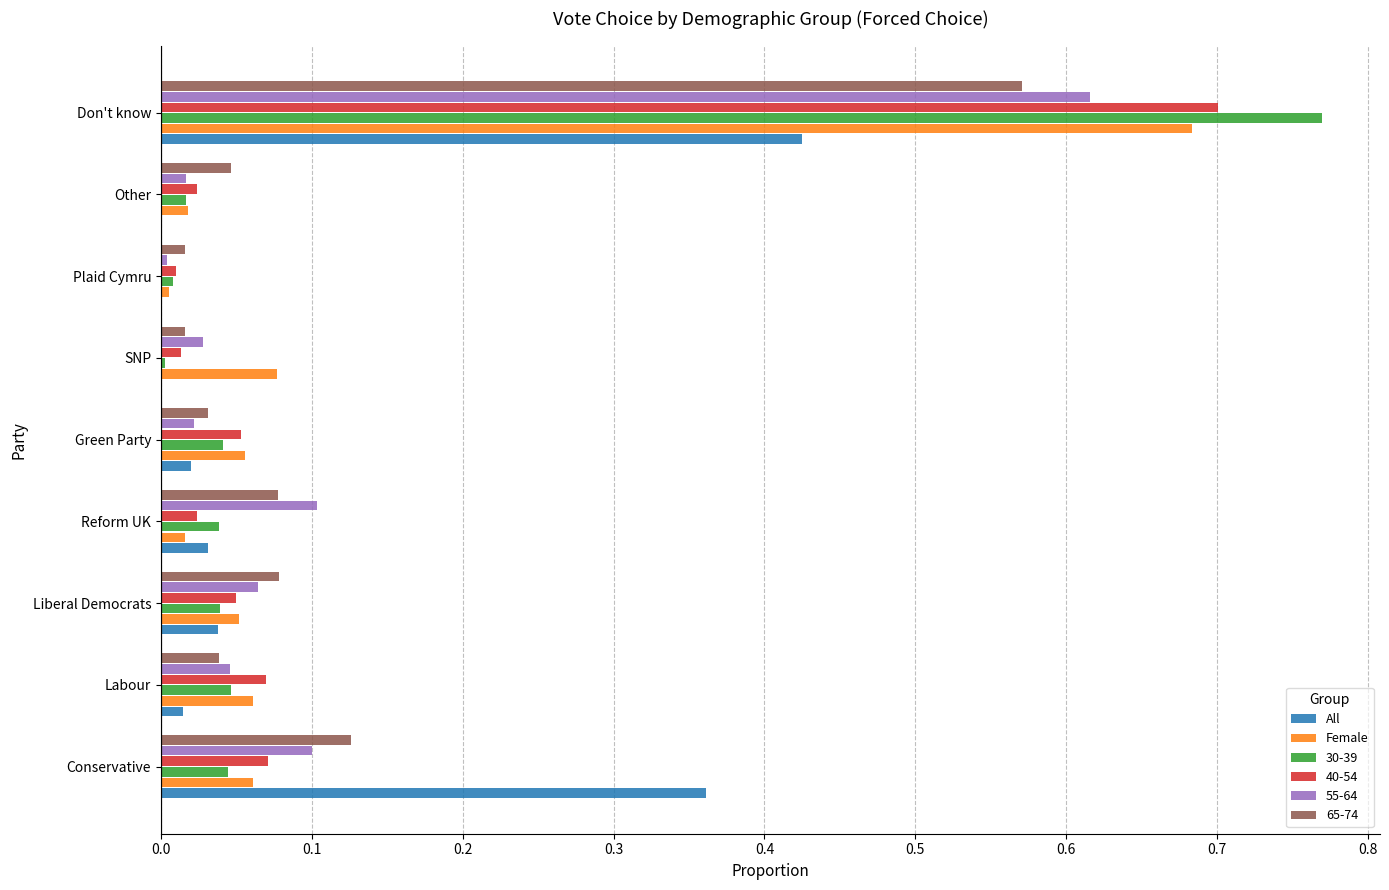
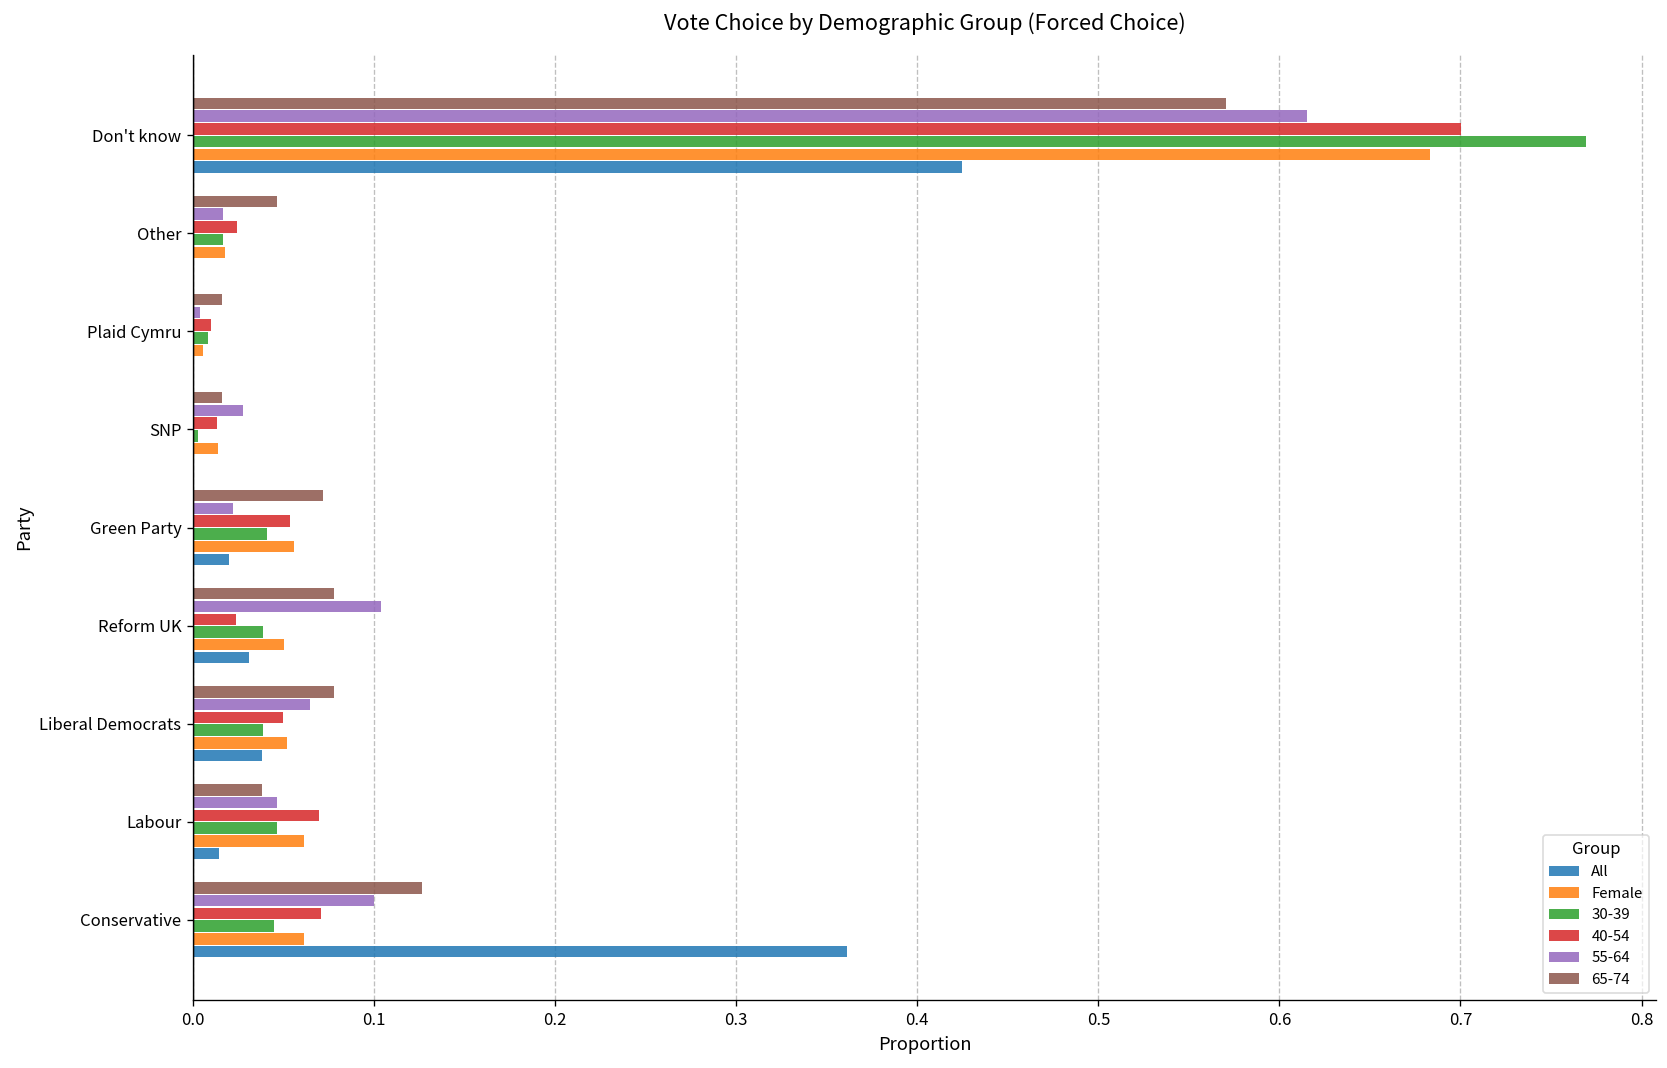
  {
    "All": {
      "Don't know": 0.425,
      "Other": 0.000,
      "Plaid Cymru": 0.000,
      "SNP": 0.000,
      "Green Party": 0.020,
      "Reform UK": 0.031,
      "Liberal Democrats": 0.038,
      "Labour": 0.014,
      "Conservative": 0.361
    },
    "Female": {
      "Don't know": 0.683,
      "Other": 0.018,
      "Plaid Cymru": 0.005,
-     "SNP": 0.077,
+     "SNP": 0.014,
      "Green Party": 0.056,
-     "Reform UK": 0.016,
+     "Reform UK": 0.050,
      "Liberal Democrats": 0.052,
      "Labour": 0.061,
      "Conservative": 0.061
    },
    "30-39": {
      "Don't know": 0.770,
      "Other": 0.017,
      "Plaid Cymru": 0.008,
      "SNP": 0.003,
      "Green Party": 0.041,
      "Reform UK": 0.038,
      "Liberal Democrats": 0.039,
      "Labour": 0.046,
      "Conservative": 0.045
    },
    "40-54": {
      "Don't know": 0.701,
      "Other": 0.024,
      "Plaid Cymru": 0.010,
      "SNP": 0.013,
      "Green Party": 0.053,
      "Reform UK": 0.024,
      "Liberal Democrats": 0.050,
      "Labour": 0.069,
      "Conservative": 0.071
    },
    "55-64": {
      "Don't know": 0.616,
      "Other": 0.017,
      "Plaid Cymru": 0.004,
      "SNP": 0.028,
      "Green Party": 0.022,
      "Reform UK": 0.104,
      "Liberal Democrats": 0.064,
      "Labour": 0.046,
      "Conservative": 0.100
    },
    "65-74": {
      "Don't know": 0.570,
      "Other": 0.046,
      "Plaid Cymru": 0.016,
      "SNP": 0.016,
-     "Green Party": 0.031,
+     "Green Party": 0.072,
      "Reform UK": 0.078,
      "Liberal Democrats": 0.078,
      "Labour": 0.038,
      "Conservative": 0.126
    }
  }
